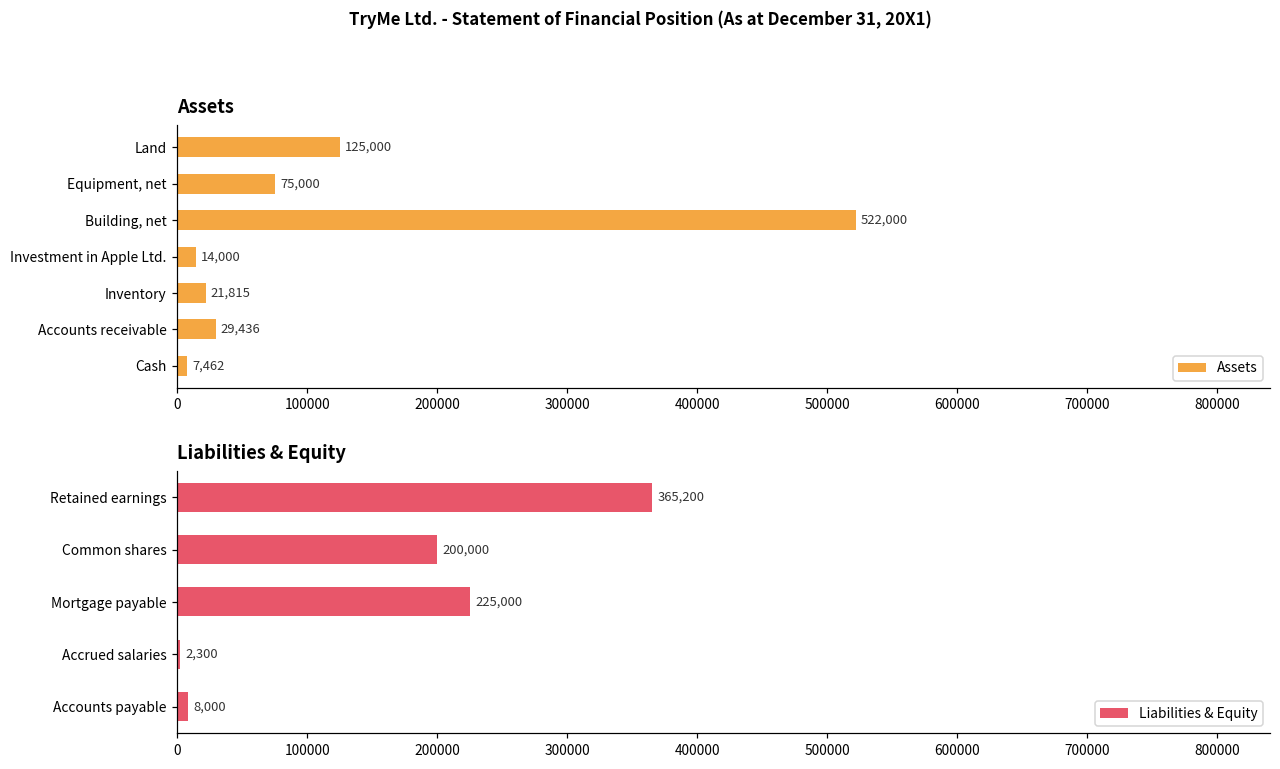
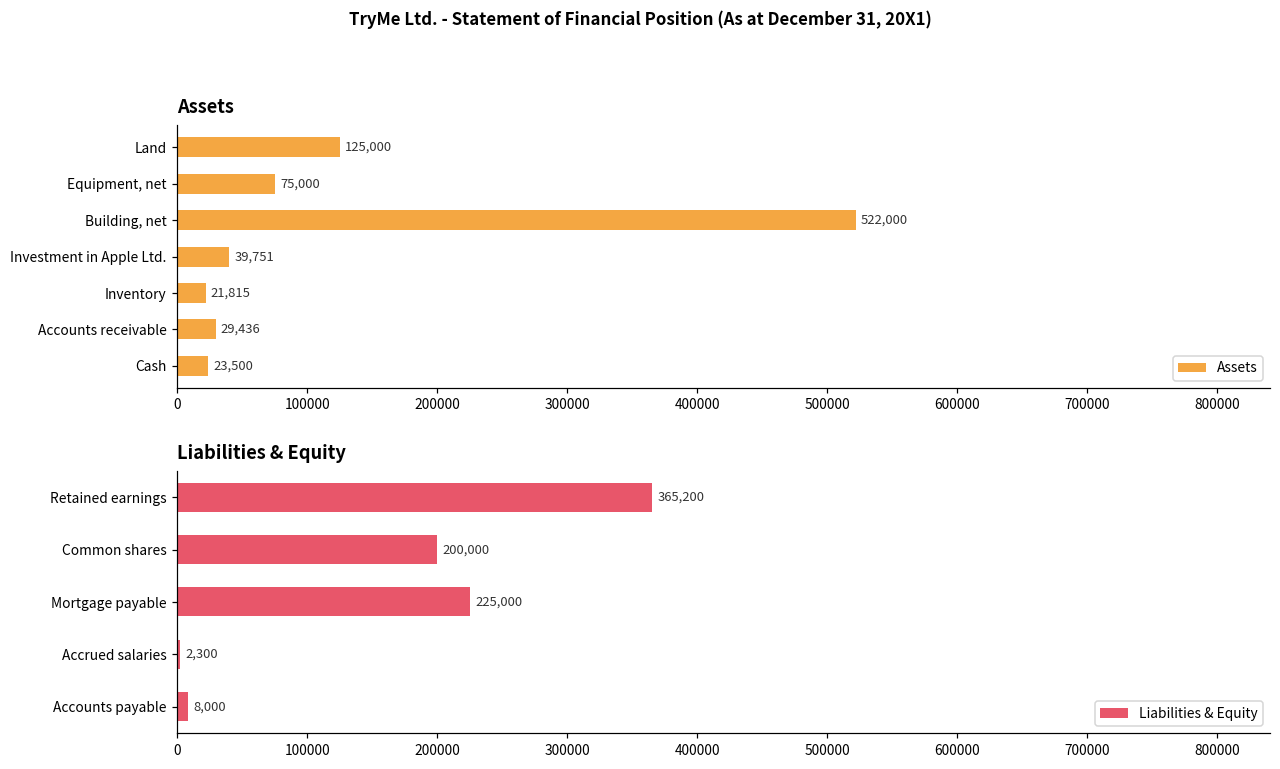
  {
    "Assets": {
      "Land": "125,000",
      "Equipment, net": "75,000",
      "Building, net": "522,000",
-     "Investment in Apple Ltd.": "14,000",
+     "Investment in Apple Ltd.": "39,751",
      "Inventory": "21,815",
      "Accounts receivable": "29,436",
-     "Cash": "7,462"
+     "Cash": "23,500"
    },
    "Liabilities & Equity": {
      "Retained earnings": "365,200",
      "Common shares": "200,000",
      "Mortgage payable": "225,000",
      "Accrued salaries": "2,300",
      "Accounts payable": "8,000"
    }
  }
